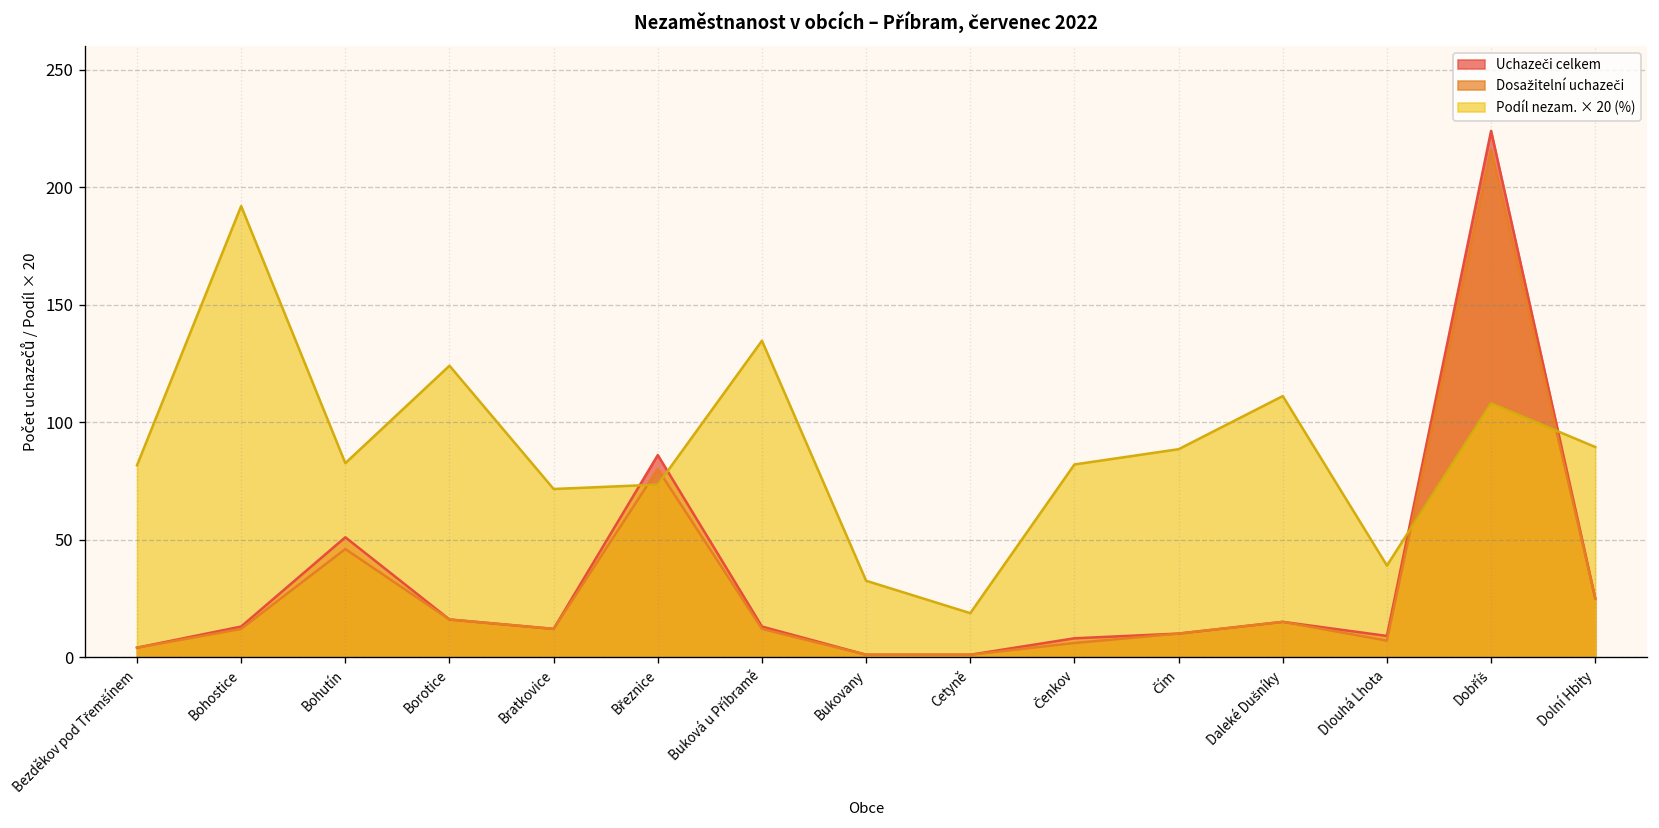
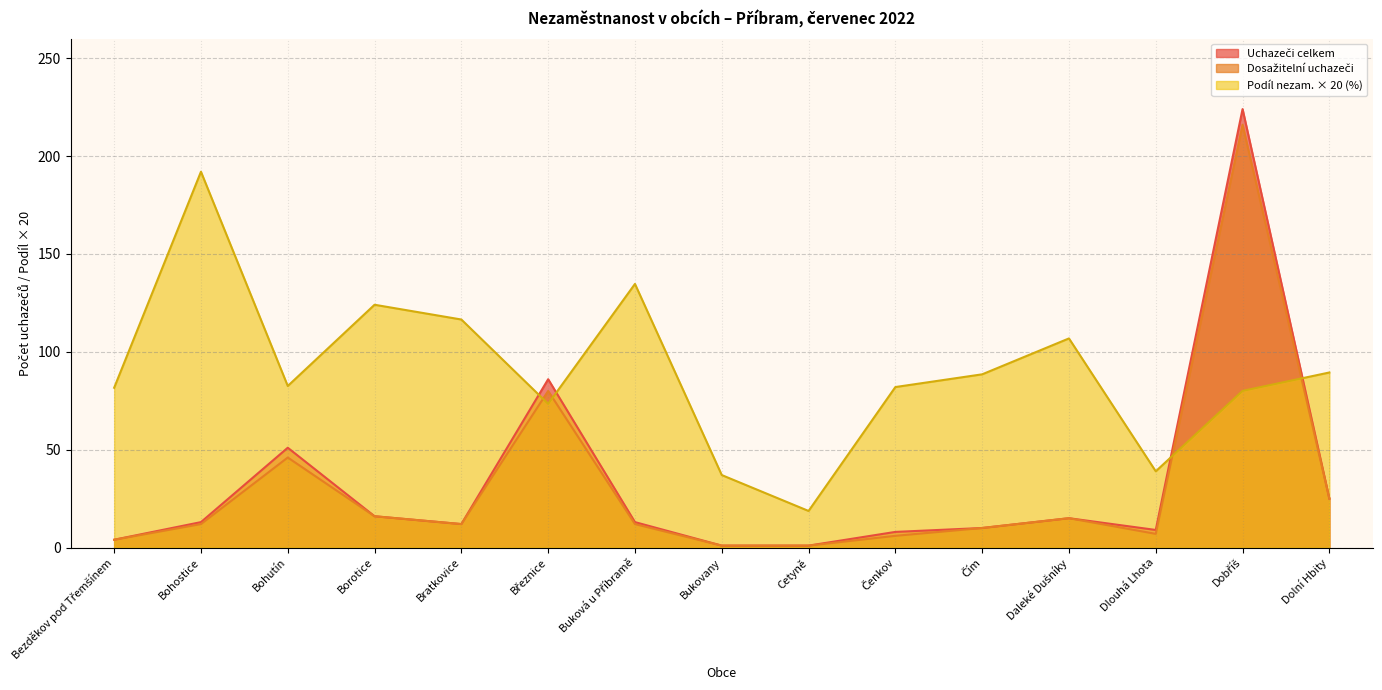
  {
    "Podíl nezam. × 20 (%)": {
      "Bezděkov pod Třemšínem": 82,
      "Bohostice": 192,
      "Bohutín": 83,
      "Borotice": 124,
-     "Bratkovice": 72,
+     "Bratkovice": 117,
      "Březnice": 73,
      "Buková u Příbramě": 135,
-     "Bukovany": 33,
+     "Bukovany": 37,
      "Cetyně": 19,
      "Čenkov": 82,
      "Čím": 89,
-     "Daleké Dušníky": 111,
+     "Daleké Dušníky": 107,
      "Dlouhá Lhota": 39,
-     "Dobříš": 108,
+     "Dobříš": 80,
      "Dolní Hbity": 89
    }
  }
